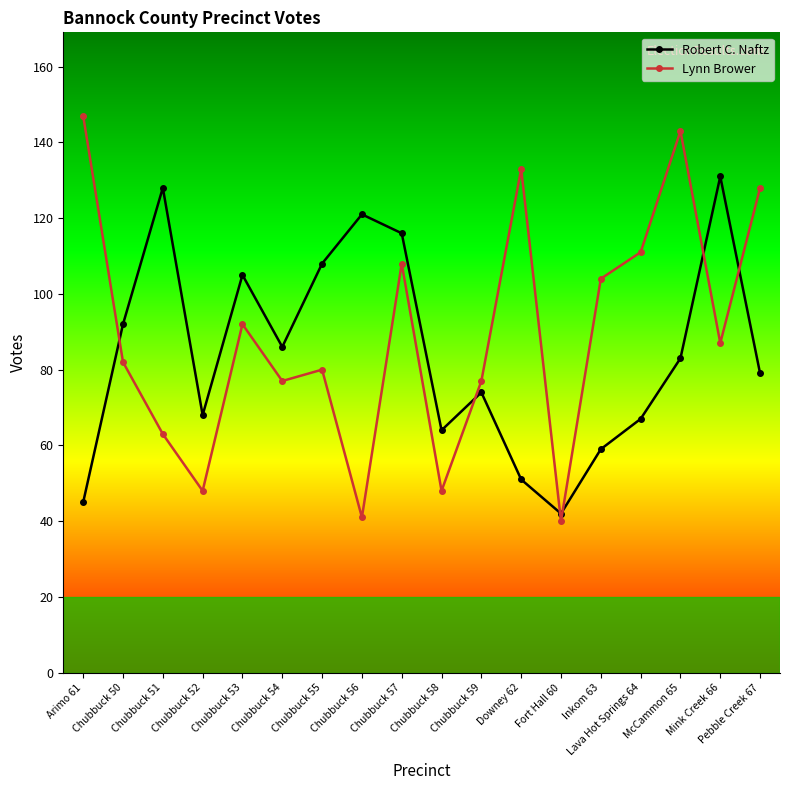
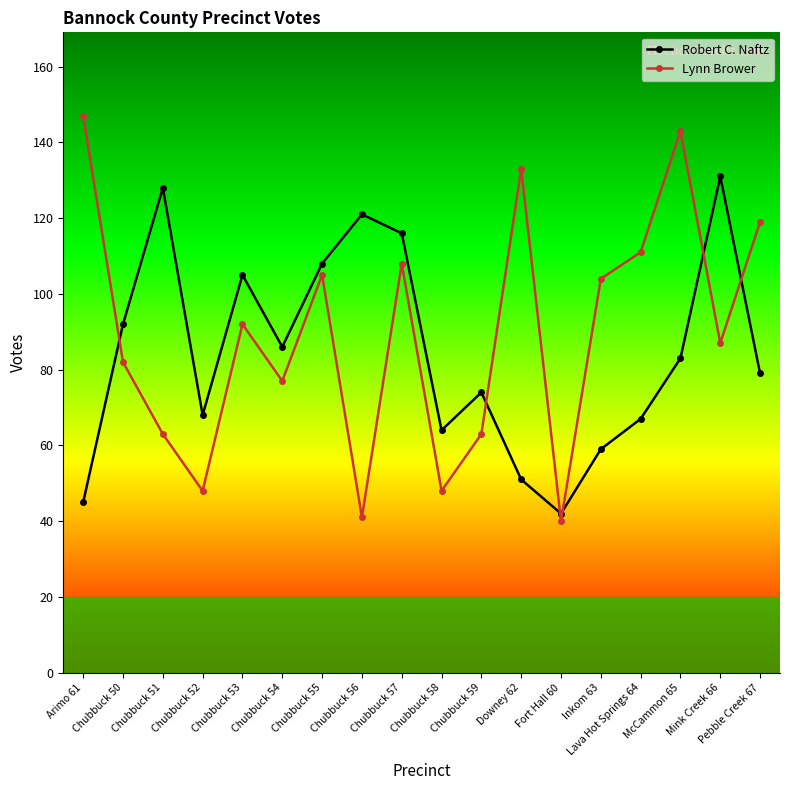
  {
    "Robert C. Naftz": {
      "Arimo 61": 45,
      "Chubbuck 50": 92,
      "Chubbuck 51": 128,
      "Chubbuck 52": 68,
      "Chubbuck 53": 105,
      "Chubbuck 54": 86,
      "Chubbuck 55": 108,
      "Chubbuck 56": 121,
      "Chubbuck 57": 116,
      "Chubbuck 58": 64,
      "Chubbuck 59": 74,
      "Downey 62": 51,
      "Fort Hall 60": 42,
      "Inkom 63": 59,
      "Lava Hot Springs 64": 67,
      "McCammon 65": 83,
      "Mink Creek 66": 131,
      "Pebble Creek 67": 79
    },
    "Lynn Brower": {
      "Arimo 61": 147,
      "Chubbuck 50": 82,
      "Chubbuck 51": 63,
      "Chubbuck 52": 48,
      "Chubbuck 53": 92,
      "Chubbuck 54": 77,
-     "Chubbuck 55": 80,
+     "Chubbuck 55": 105,
      "Chubbuck 56": 41,
      "Chubbuck 57": 108,
      "Chubbuck 58": 48,
-     "Chubbuck 59": 77,
+     "Chubbuck 59": 63,
      "Downey 62": 133,
      "Fort Hall 60": 40,
      "Inkom 63": 104,
      "Lava Hot Springs 64": 111,
      "McCammon 65": 143,
      "Mink Creek 66": 87,
-     "Pebble Creek 67": 128
+     "Pebble Creek 67": 119
    }
  }
